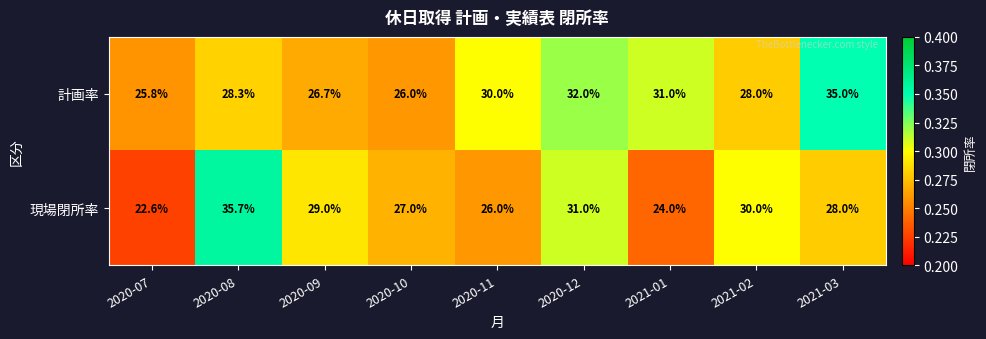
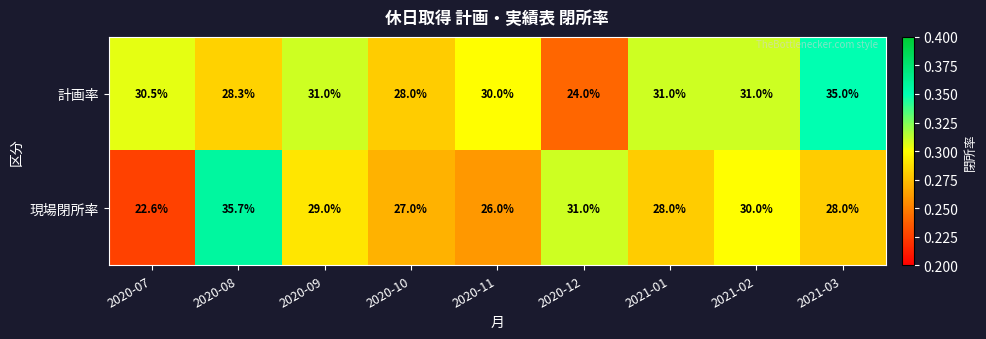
  {
    "計画率": {
-     "2020-07": "25.8%",
+     "2020-07": "30.5%",
      "2020-08": "28.3%",
-     "2020-09": "26.7%",
-     "2020-10": "26.0%",
+     "2020-09": "31.0%",
+     "2020-10": "28.0%",
      "2020-11": "30.0%",
-     "2020-12": "32.0%",
+     "2020-12": "24.0%",
      "2021-01": "31.0%",
-     "2021-02": "28.0%"
+     "2021-02": "31.0%"
    },
    "現場閉所率": {
      "2020-07": "22.6%",
      "2020-08": "35.7%",
      "2020-09": "29.0%",
      "2020-10": "27.0%",
      "2020-11": "26.0%",
      "2020-12": "31.0%",
-     "2021-01": "24.0%",
+     "2021-01": "28.0%",
      "2021-02": "30.0%",
      "2021-03": "28.0%"
    }
  }
